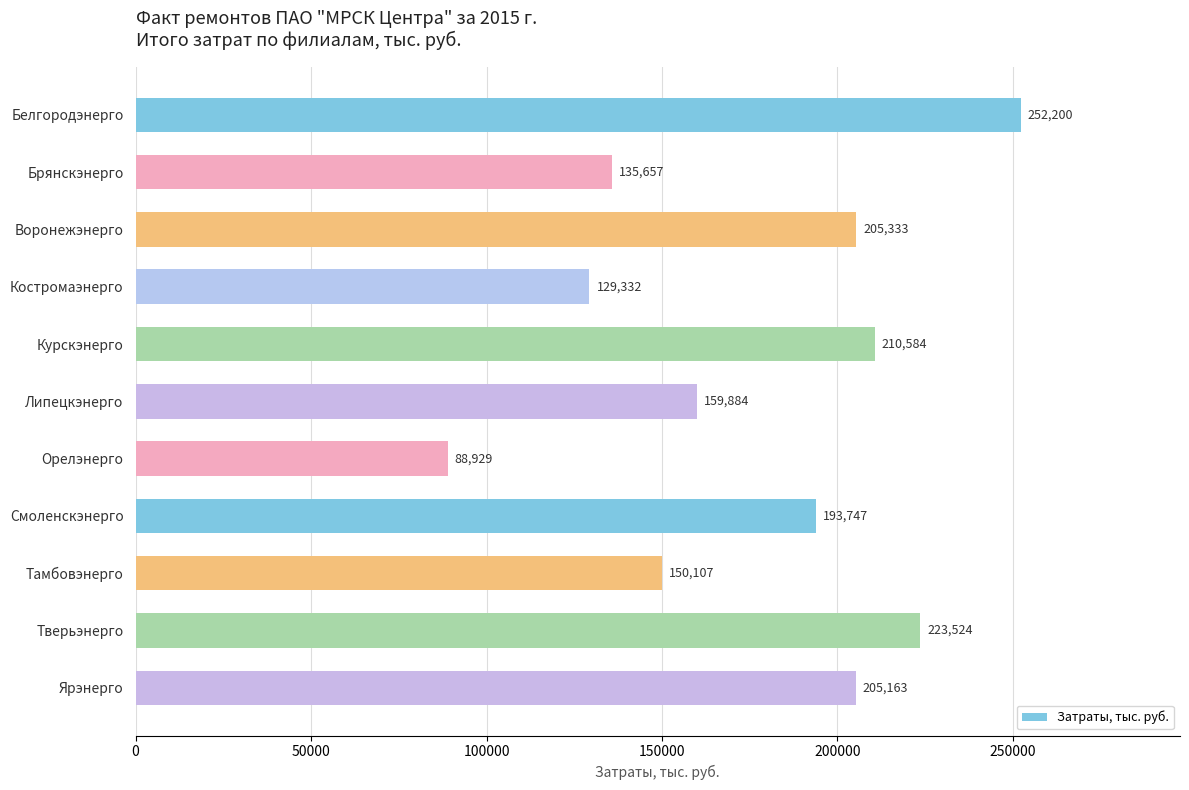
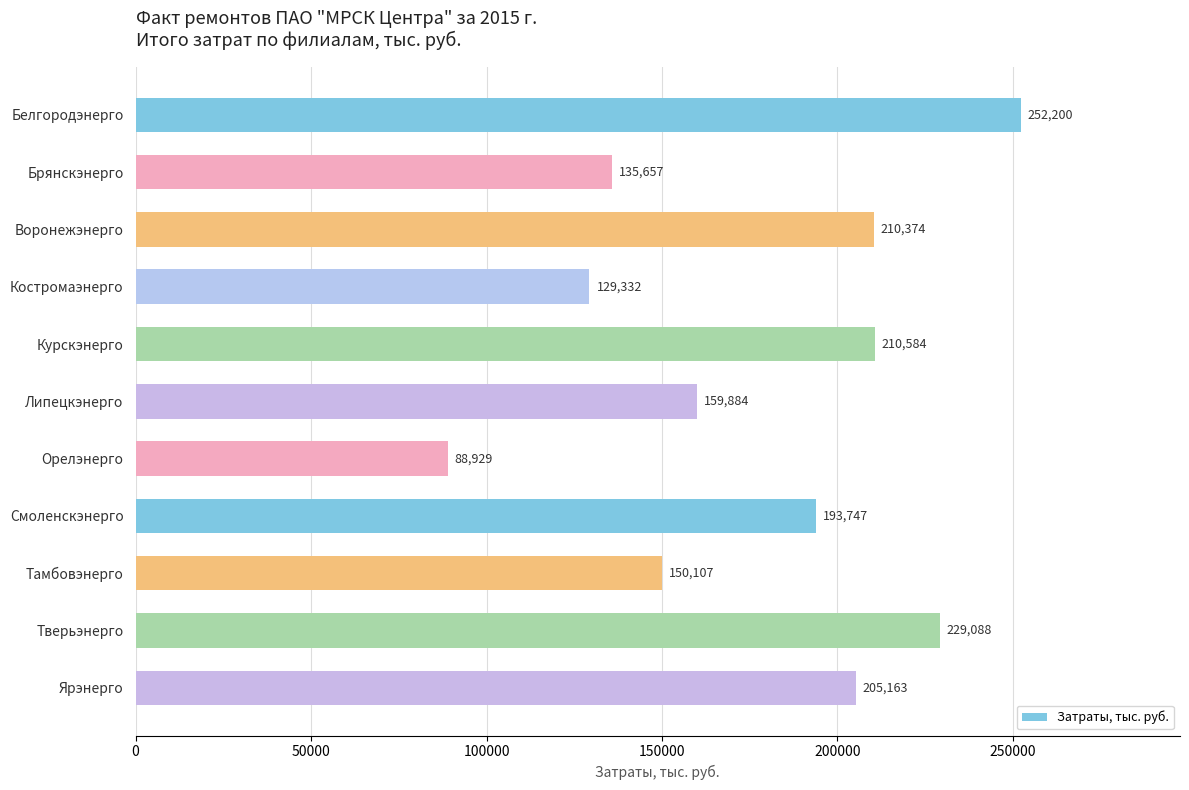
  {
    "Белгородэнерго": "252,200",
    "Брянскэнерго": "135,657",
-   "Воронежэнерго": "205,333",
+   "Воронежэнерго": "210,374",
    "Костромаэнерго": "129,332",
    "Курскэнерго": "210,584",
    "Липецкэнерго": "159,884",
    "Орелэнерго": "88,929",
    "Смоленскэнерго": "193,747",
    "Тамбовэнерго": "150,107",
-   "Тверьэнерго": "223,524",
+   "Тверьэнерго": "229,088",
    "Ярэнерго": "205,163"
  }
